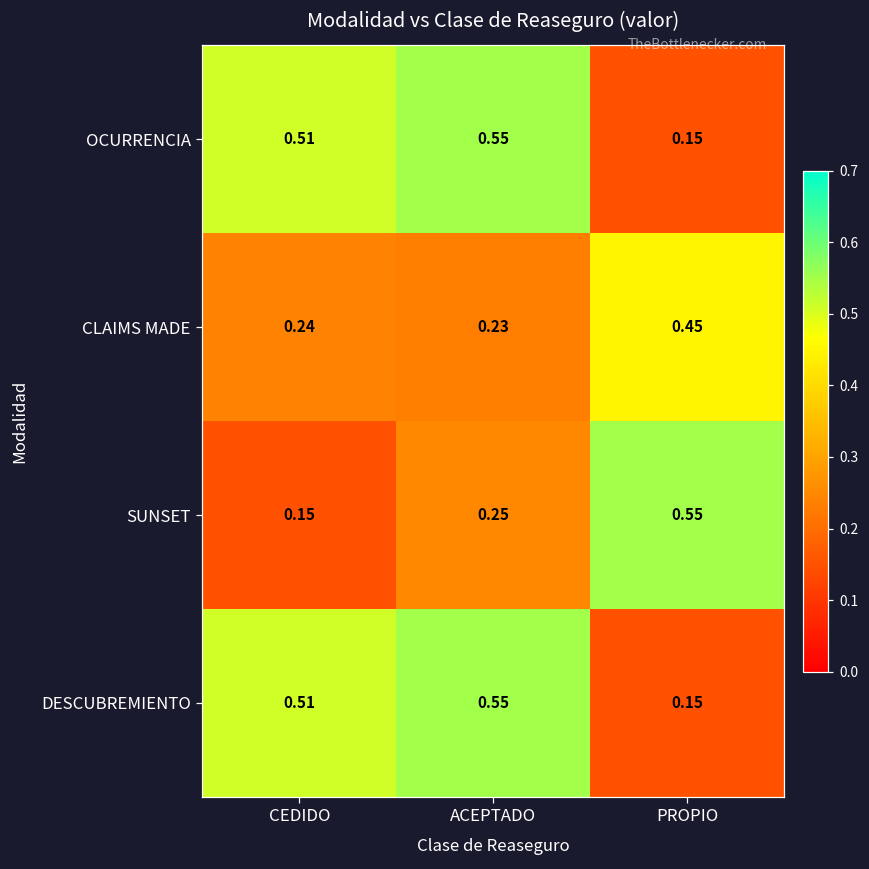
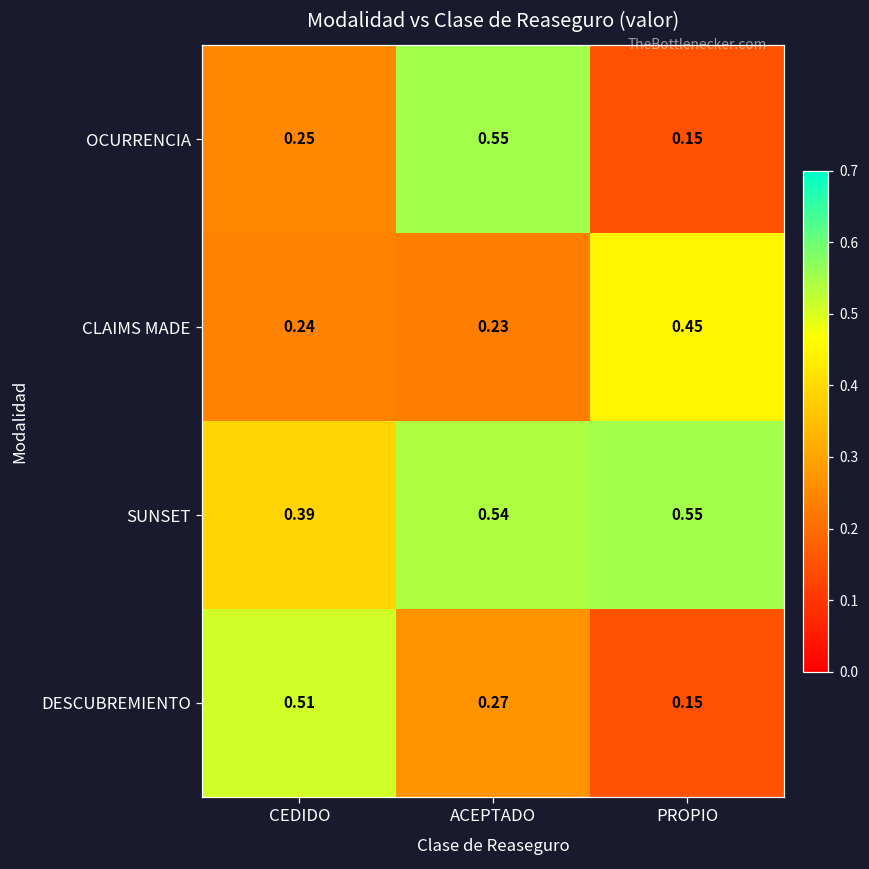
  {
    "OCURRENCIA": {
-     "CEDIDO": 0.51,
+     "CEDIDO": 0.25,
      "ACEPTADO": 0.55,
      "PROPIO": 0.15
    },
    "CLAIMS MADE": {
      "CEDIDO": 0.24,
      "ACEPTADO": 0.23,
      "PROPIO": 0.45
    },
    "SUNSET": {
-     "CEDIDO": 0.15,
-     "ACEPTADO": 0.25,
+     "CEDIDO": 0.39,
+     "ACEPTADO": 0.54,
      "PROPIO": 0.55
    },
    "DESCUBREMIENTO": {
      "CEDIDO": 0.51,
-     "ACEPTADO": 0.55,
+     "ACEPTADO": 0.27,
      "PROPIO": 0.15
    }
  }
